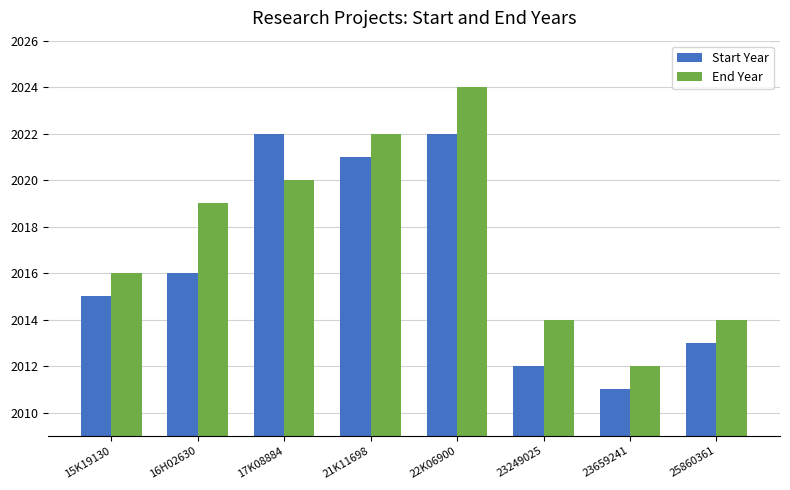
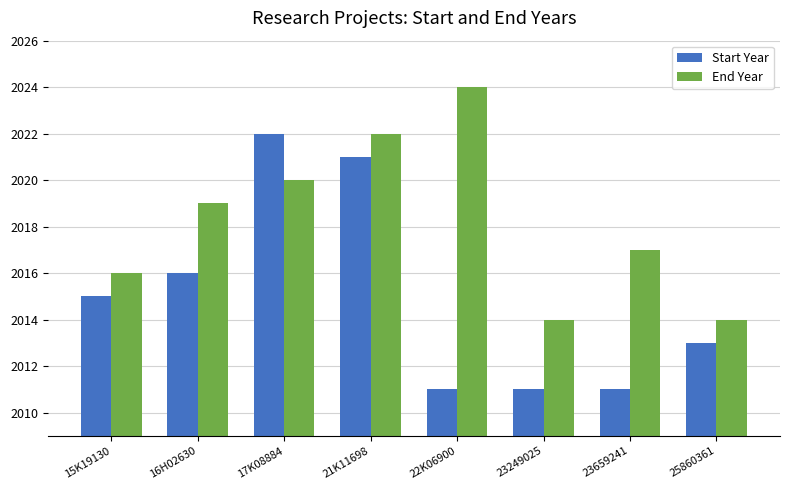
  {
    "Start Year": {
      "15K19130": 2015,
      "16H02630": 2016,
      "17K08884": 2022,
      "21K11698": 2021,
-     "22K06900": 2022,
-     "23249025": 2012,
+     "22K06900": 2011,
+     "23249025": 2011,
      "23659241": 2011,
      "25860361": 2013
    },
    "End Year": {
      "15K19130": 2016,
      "16H02630": 2019,
      "17K08884": 2020,
      "21K11698": 2022,
      "22K06900": 2024,
      "23249025": 2014,
-     "23659241": 2012,
+     "23659241": 2017,
      "25860361": 2014
    }
  }
